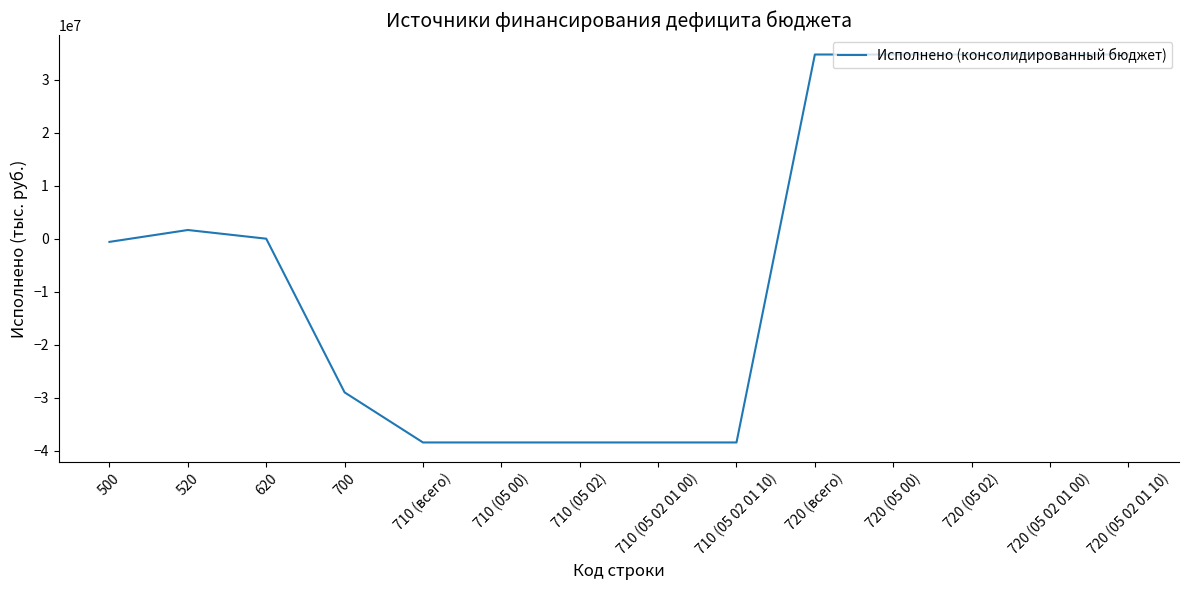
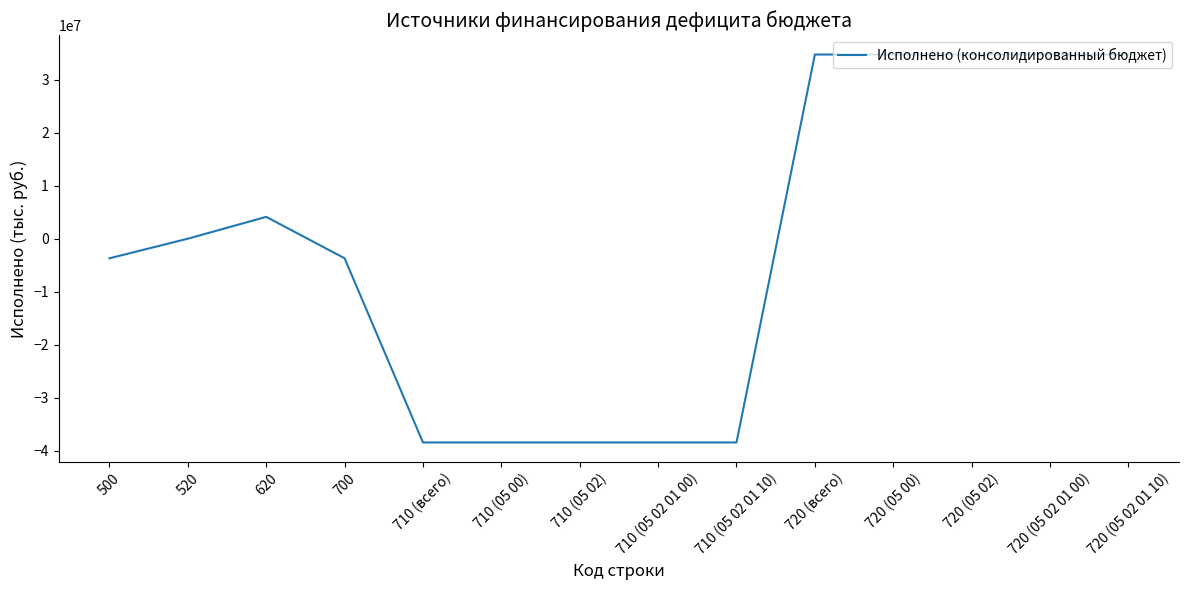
  {
-   "500": -1000000,
-   "520": 2000000,
-   "620": 0,
-   "700": -29000000,
+   "500": -4000000,
+   "520": 0,
+   "620": 4000000,
+   "700": -4000000,
    "710 (всего)": -38000000,
    "710 (05 00)": -38000000,
    "710 (05 02)": -38000000,
    "710 (05 02 01 00)": -38000000,
    "710 (05 02 01 10)": -38000000,
    "720 (всего)": 35000000
  }
